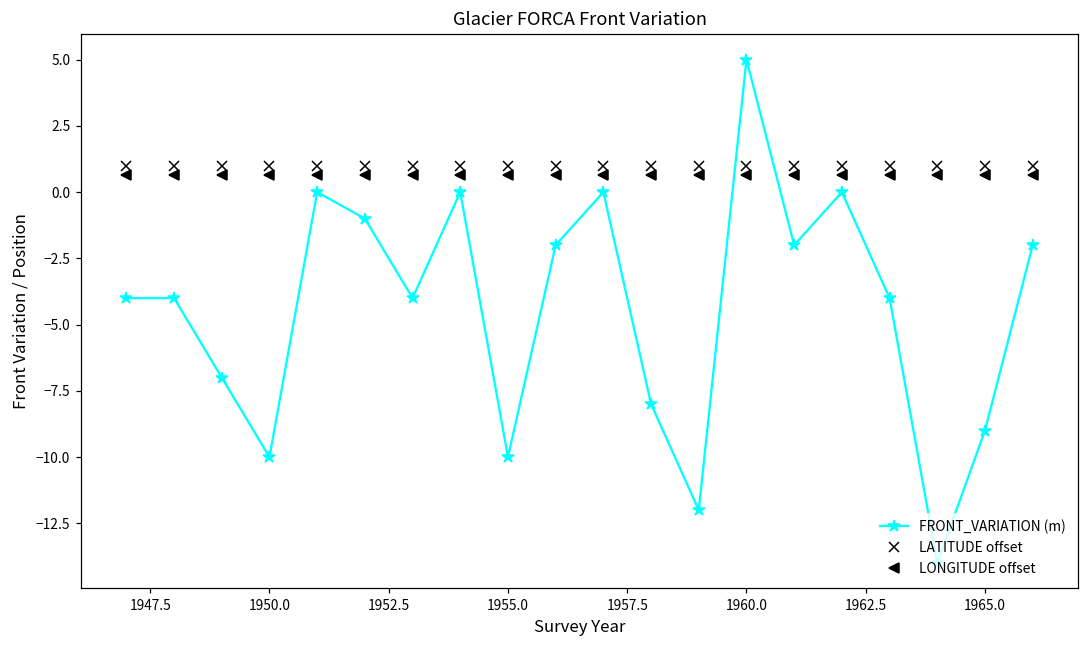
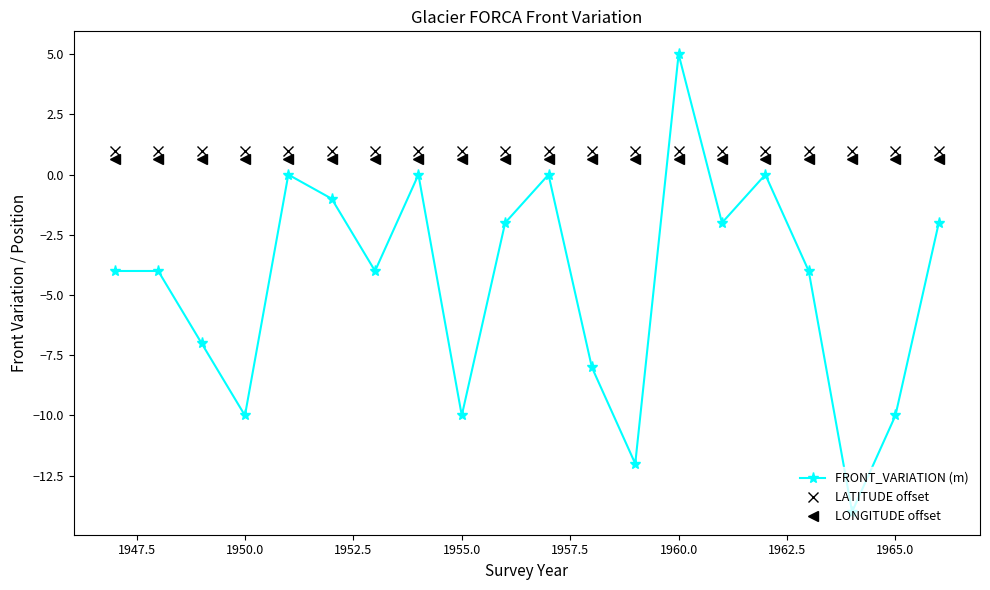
  {
    "FRONT_VARIATION (m)": {
      "1950.0": -10,
      "1955.0": -10,
      "1960.0": 5,
-     "1965.0": -9
+     "1965.0": -10
    }
  }
